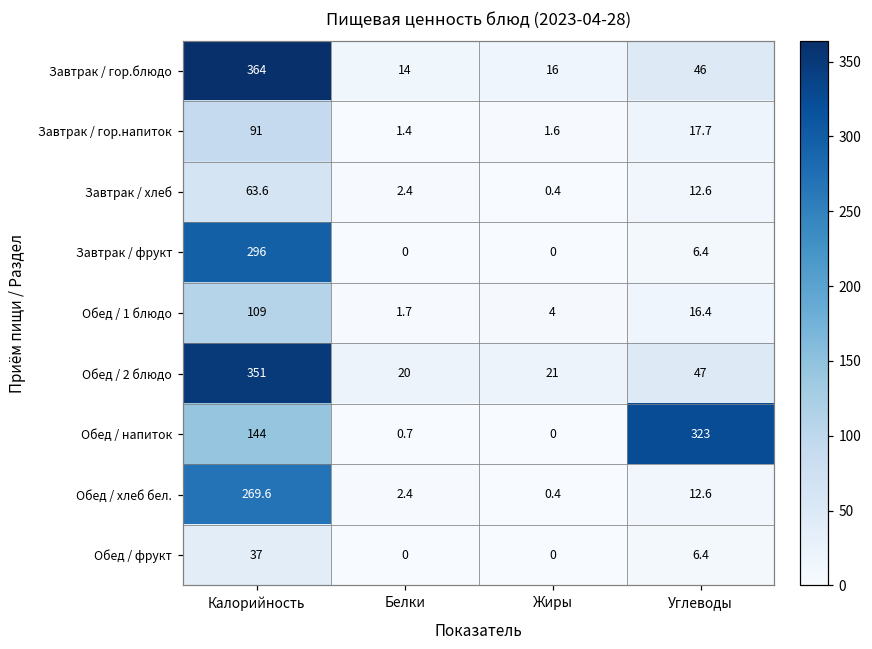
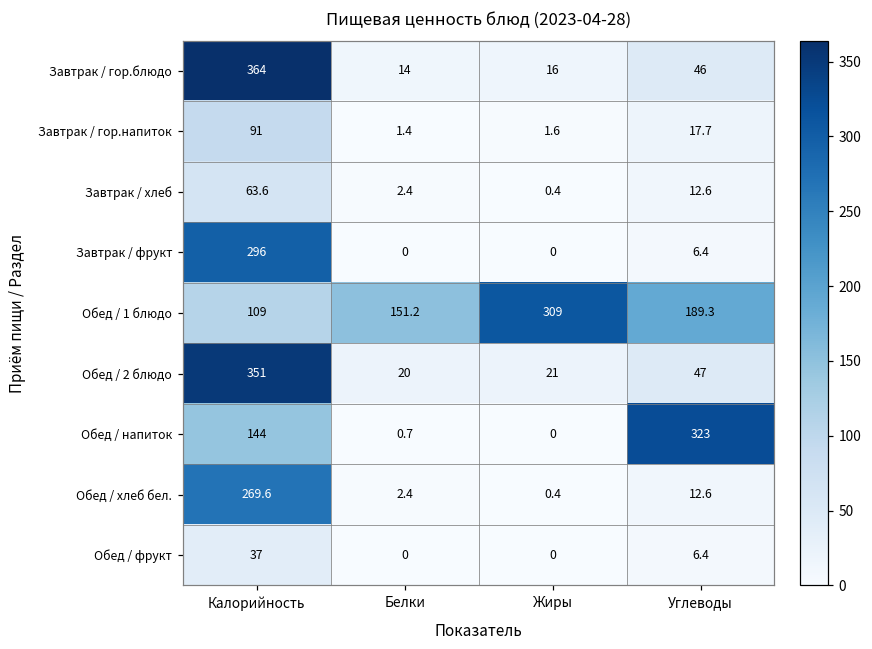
  {
    "Завтрак / гор.блюдо": {
      "Калорийность": 364,
      "Белки": 14,
      "Жиры": 16,
      "Углеводы": 46
    },
    "Завтрак / гор.напиток": {
      "Калорийность": 91,
      "Белки": 1.4,
      "Жиры": 1.6,
      "Углеводы": 17.7
    },
    "Завтрак / хлеб": {
      "Калорийность": 63.6,
      "Белки": 2.4,
      "Жиры": 0.4,
      "Углеводы": 12.6
    },
    "Завтрак / фрукт": {
      "Калорийность": 296,
      "Белки": 0,
      "Жиры": 0,
      "Углеводы": 6.4
    },
    "Обед / 1 блюдо": {
      "Калорийность": 109,
-     "Белки": 1.7,
-     "Жиры": 4,
-     "Углеводы": 16.4
+     "Белки": 151.2,
+     "Жиры": 309,
+     "Углеводы": 189.3
    },
    "Обед / 2 блюдо": {
      "Калорийность": 351,
      "Белки": 20,
      "Жиры": 21,
      "Углеводы": 47
    },
    "Обед / напиток": {
      "Калорийность": 144,
      "Белки": 0.7,
      "Жиры": 0,
      "Углеводы": 323
    },
    "Обед / хлеб бел.": {
      "Калорийность": 269.6,
      "Белки": 2.4,
      "Жиры": 0.4,
      "Углеводы": 12.6
    },
    "Обед / фрукт": {
      "Калорийность": 37,
      "Белки": 0,
      "Жиры": 0,
      "Углеводы": 6.4
    }
  }
